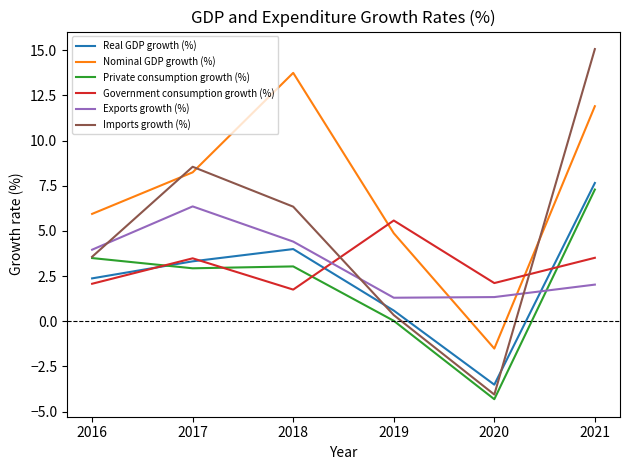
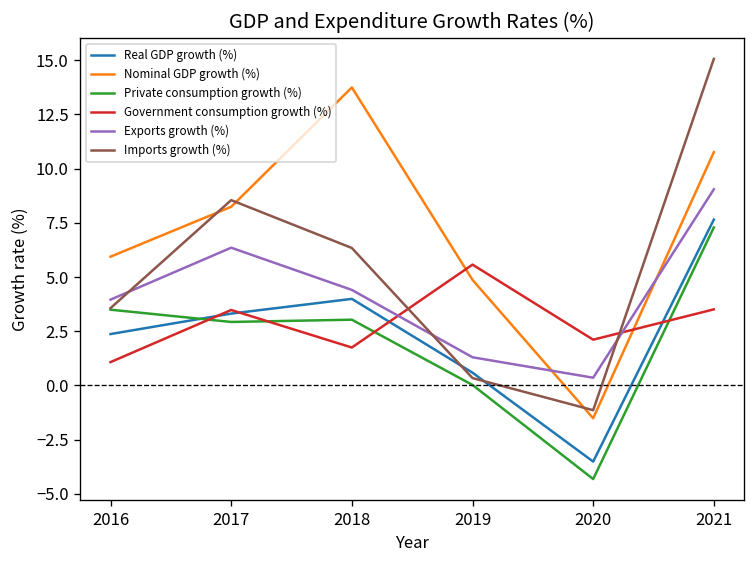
  {
    "Real GDP growth (%)": {
      "2016": 2.4,
      "2017": 3.3,
      "2018": 4.0,
      "2019": 0.6,
      "2020": -3.5,
      "2021": 7.6
    },
    "Nominal GDP growth (%)": {
      "2016": 5.9,
      "2017": 8.2,
      "2018": 13.7,
      "2019": 4.9,
      "2020": -1.5,
-     "2021": 11.9
+     "2021": 10.8
    },
    "Private consumption growth (%)": {
      "2017": 2.9,
      "2018": 3.0,
      "2019": 0.0,
      "2020": -4.3,
      "2021": 7.3
    },
    "Government consumption growth (%)": {
-     "2016": 2.1,
+     "2016": 1.1,
      "2017": 3.5,
      "2018": 1.7,
      "2019": 5.6,
      "2020": 2.1,
      "2021": 3.5
    },
    "Exports growth (%)": {
      "2016": 4.0,
      "2017": 6.4,
      "2018": 4.4,
      "2019": 1.3,
-     "2020": 1.3,
-     "2021": 2.0
+     "2020": 0.4,
+     "2021": 9.0
    },
    "Imports growth (%)": {
      "2017": 8.5,
      "2018": 6.3,
      "2019": 0.3,
-     "2020": -4.1,
+     "2020": -1.1,
      "2021": 15.1
    }
  }
